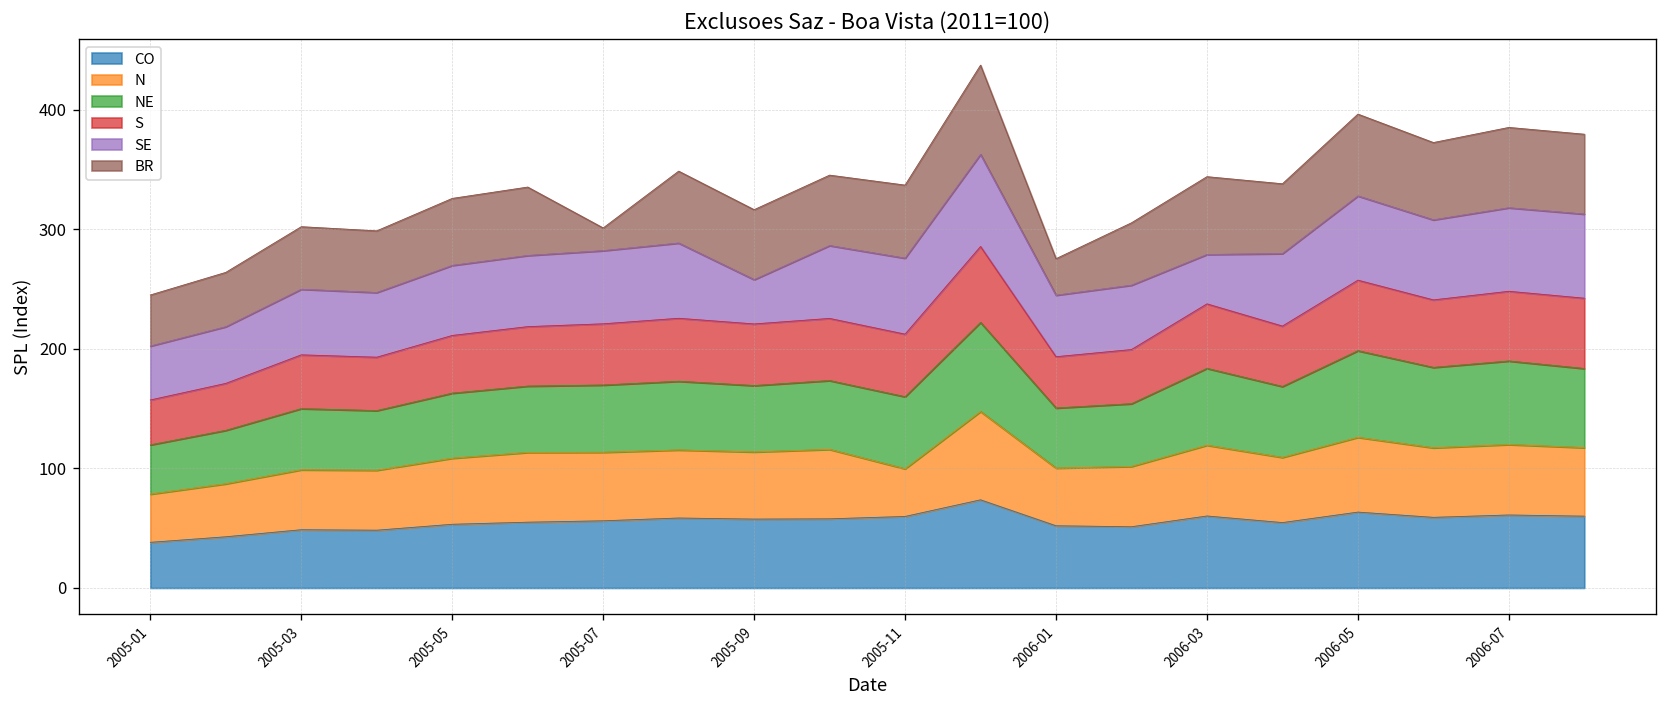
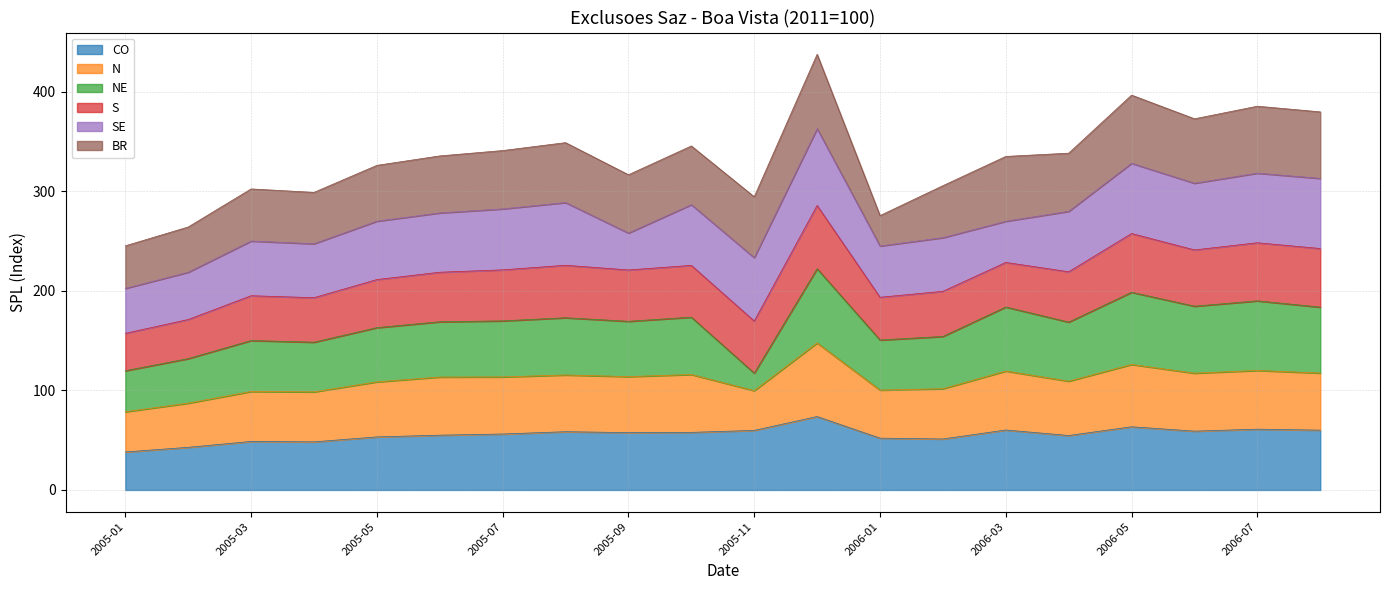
  {
    "CO": {
      "2005-01": 40,
      "2005-03": 50,
      "2005-05": 50,
      "2005-07": 60,
      "2005-09": 60,
      "2005-11": 60,
      "2006-01": 50,
      "2006-03": 60,
      "2006-05": 60,
      "2006-07": 60
    },
    "N": {
      "2005-01": 40,
      "2005-03": 50,
      "2005-05": 60,
      "2005-07": 60,
      "2005-09": 60,
      "2005-11": 40,
      "2006-01": 50,
      "2006-03": 60,
      "2006-05": 60,
      "2006-07": 60
    },
    "NE": {
      "2005-01": 40,
      "2005-03": 50,
      "2005-05": 50,
      "2005-07": 60,
      "2005-09": 60,
-     "2005-11": 60,
+     "2005-11": 20,
      "2006-01": 50,
      "2006-03": 60,
      "2006-05": 70,
      "2006-07": 70
    },
    "S": {
      "2005-01": 40,
      "2005-03": 40,
      "2005-05": 50,
      "2005-07": 50,
      "2005-09": 50,
      "2005-11": 50,
      "2006-01": 40,
-     "2006-03": 50,
+     "2006-03": 40,
      "2006-05": 60,
      "2006-07": 60
    },
    "SE": {
      "2005-01": 50,
      "2005-03": 50,
      "2005-05": 60,
      "2005-07": 60,
      "2005-09": 40,
      "2005-11": 60,
      "2006-01": 50,
      "2006-03": 40,
      "2006-05": 70,
      "2006-07": 70
    },
    "BR": {
      "2005-01": 40,
      "2005-03": 50,
      "2005-05": 60,
-     "2005-07": 20,
+     "2005-07": 60,
      "2005-09": 60,
      "2005-11": 60,
      "2006-01": 30,
      "2006-03": 70,
      "2006-05": 70,
      "2006-07": 70
    }
  }
